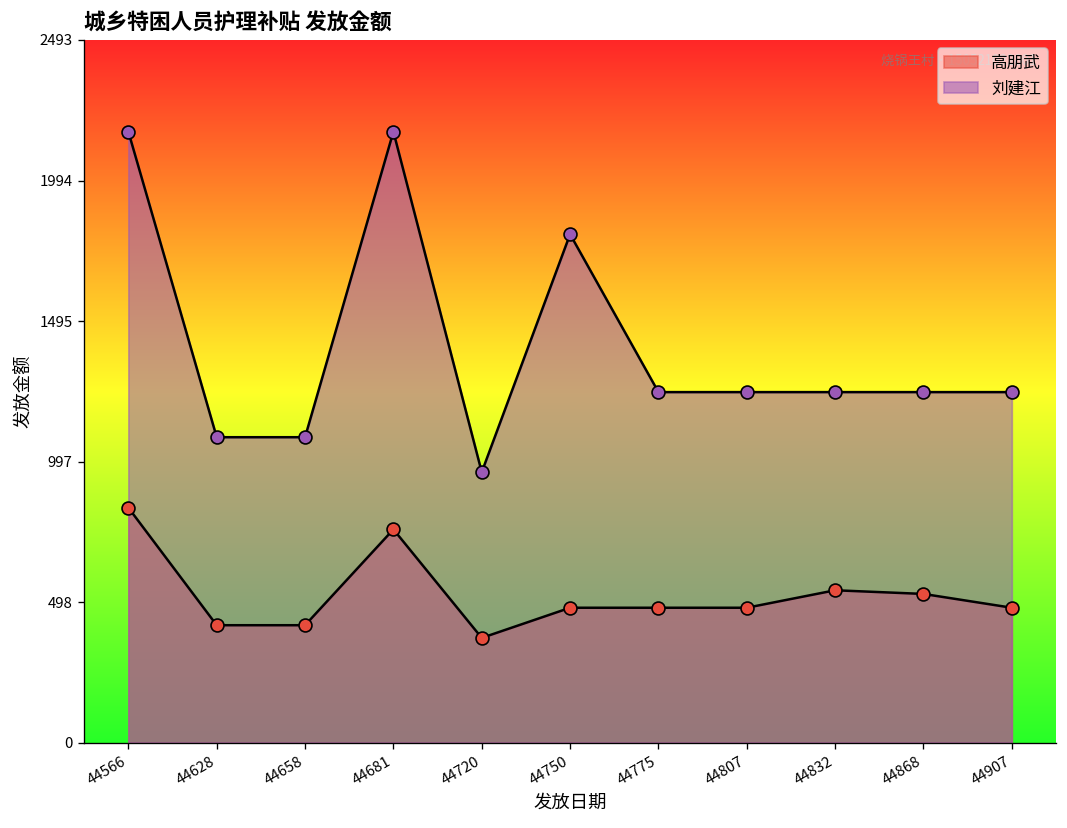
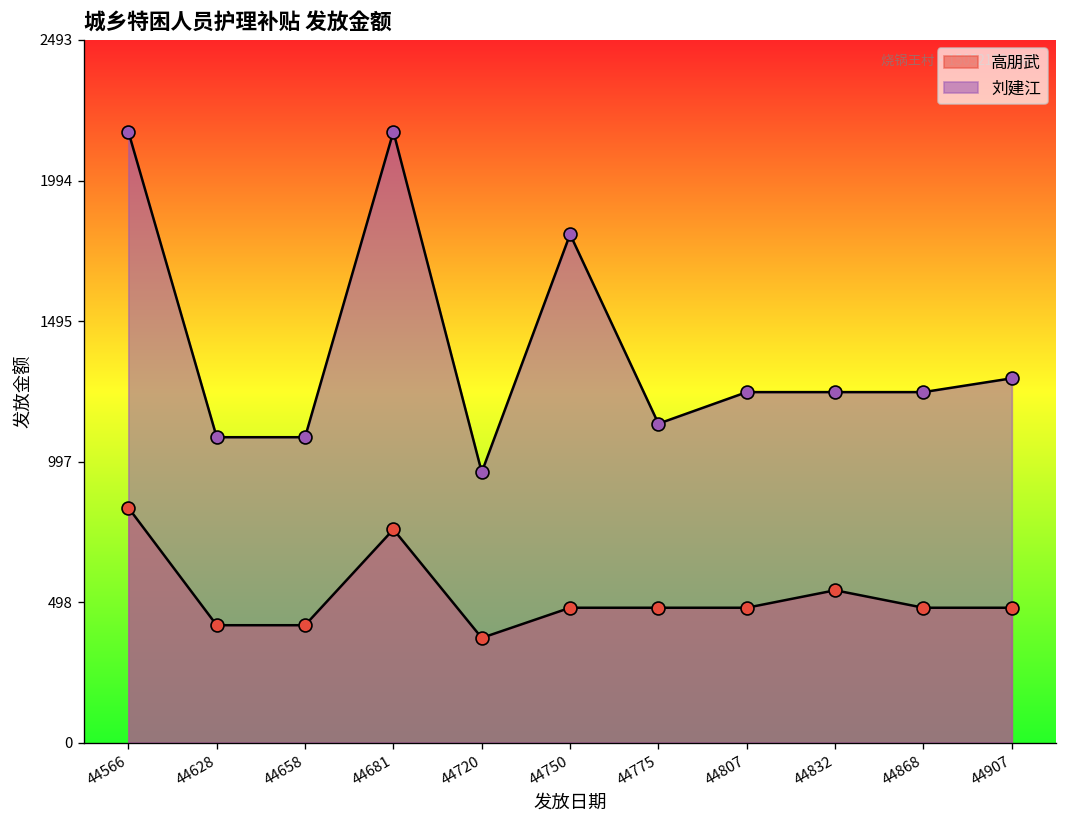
  {
    "高朋武": {
      "44566": 830,
      "44628": 420,
      "44658": 420,
      "44681": 760,
      "44720": 370,
      "44750": 480,
      "44775": 480,
      "44807": 480,
      "44832": 540,
-     "44868": 530,
+     "44868": 480,
      "44907": 480
    },
    "刘建江": {
      "44566": 2170,
      "44628": 1080,
      "44658": 1080,
      "44681": 2170,
      "44720": 960,
      "44750": 1800,
-     "44775": 1240,
+     "44775": 1130,
      "44807": 1240,
      "44832": 1240,
      "44868": 1240,
-     "44907": 1240
+     "44907": 1290
    }
  }
